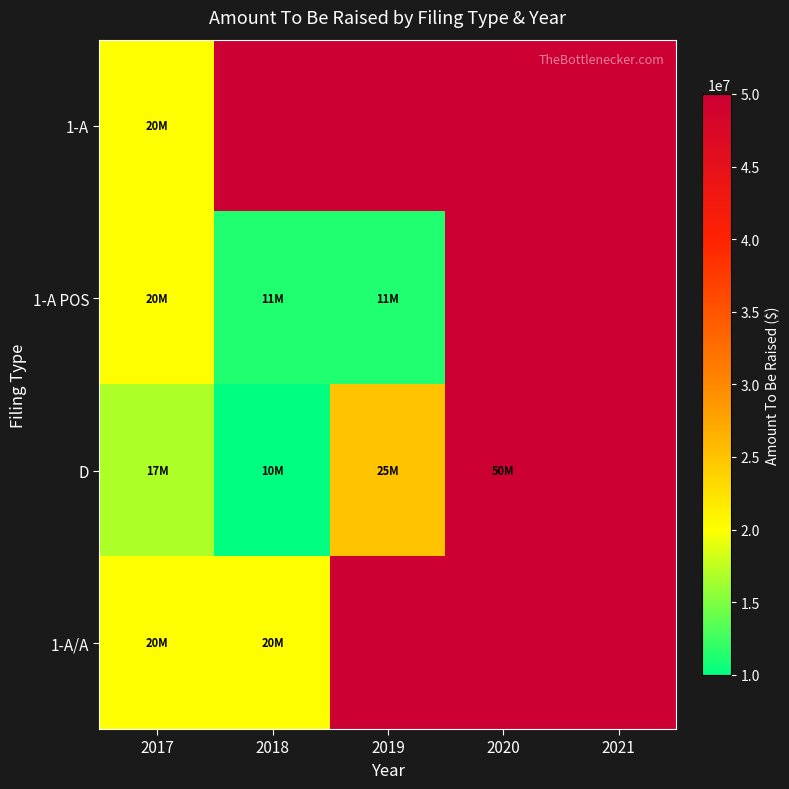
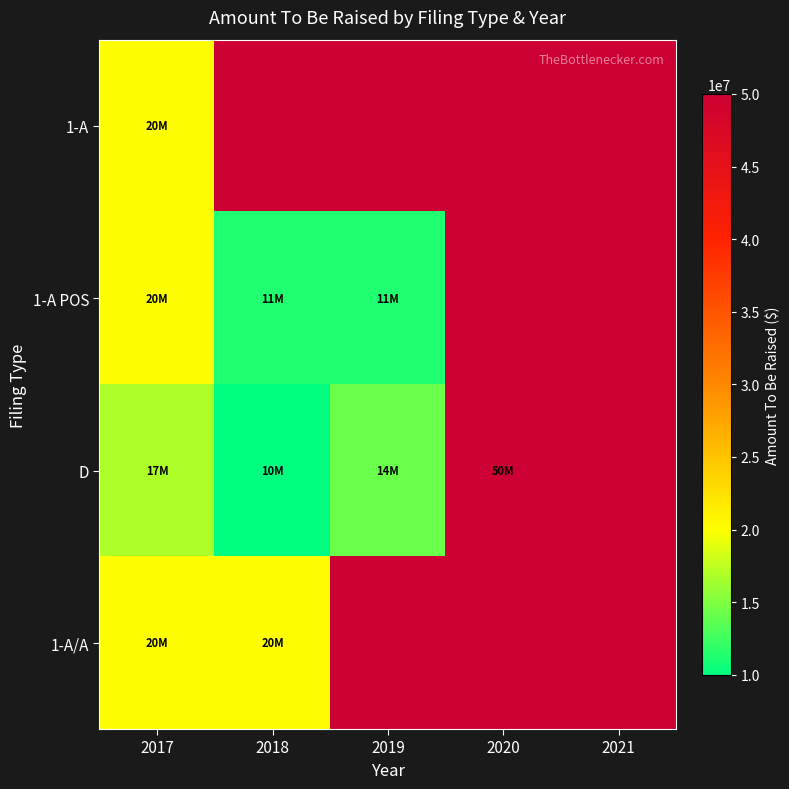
  {
    "1-A": {
      "2017": "20M"
    },
    "1-A POS": {
      "2017": "20M",
      "2018": "11M",
      "2019": "11M"
    },
    "D": {
      "2017": "17M",
      "2018": "10M",
-     "2019": "25M",
+     "2019": "14M",
      "2020": "50M"
    },
    "1-A/A": {
      "2017": "20M",
      "2018": "20M"
    }
  }
